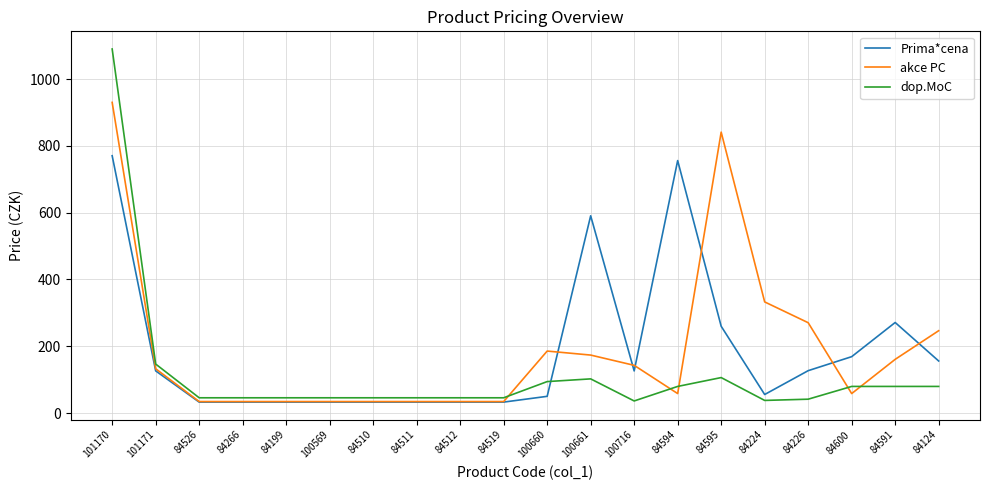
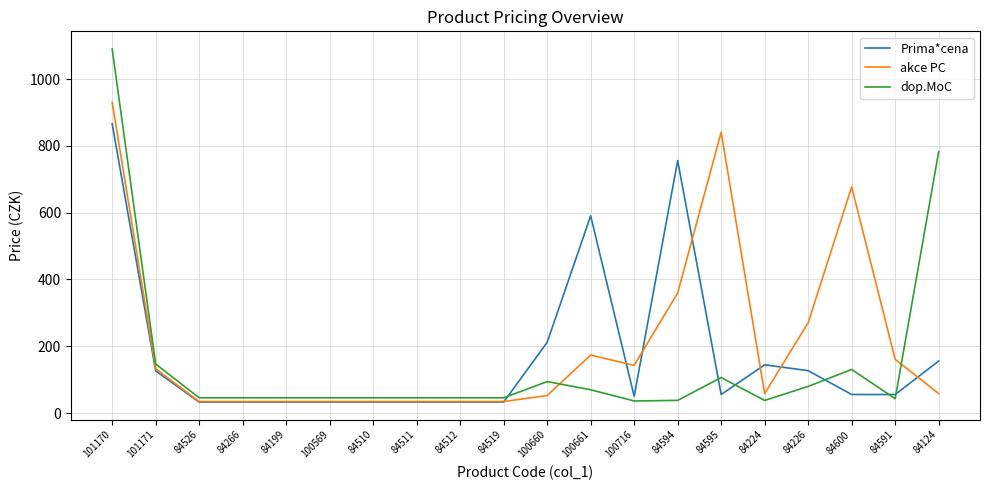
  {
    "Prima*cena": {
-     "101170": 770,
-     "100660": 50,
+     "101170": 870,
+     "100660": 210,
      "100661": 590,
-     "100716": 130,
+     "100716": 50,
      "84594": 760,
-     "84595": 260,
-     "84224": 60,
+     "84595": 60,
+     "84224": 140,
      "84226": 130,
-     "84600": 170,
-     "84591": 270,
+     "84600": 60,
+     "84591": 60,
      "84124": 160
    },
    "akce PC": {
      "101170": 930,
-     "100660": 190,
+     "100660": 50,
      "100661": 170,
      "100716": 140,
-     "84594": 60,
+     "84594": 360,
      "84595": 840,
-     "84224": 330,
+     "84224": 60,
      "84226": 270,
-     "84600": 60,
+     "84600": 680,
      "84591": 160,
-     "84124": 250
+     "84124": 60
    },
    "dop.MoC": {
      "101170": 1090,
      "101171": 150,
      "84526": 50,
      "84266": 50,
      "84199": 50,
      "100569": 50,
      "84510": 50,
      "84511": 50,
      "84512": 50,
      "84519": 50,
      "100660": 90,
-     "100661": 100,
+     "100661": 70,
      "100716": 40,
-     "84594": 80,
+     "84594": 40,
      "84595": 110,
      "84224": 40,
-     "84226": 40,
-     "84600": 80,
-     "84591": 80,
-     "84124": 80
+     "84226": 80,
+     "84600": 130,
+     "84591": 40,
+     "84124": 780
    }
  }
